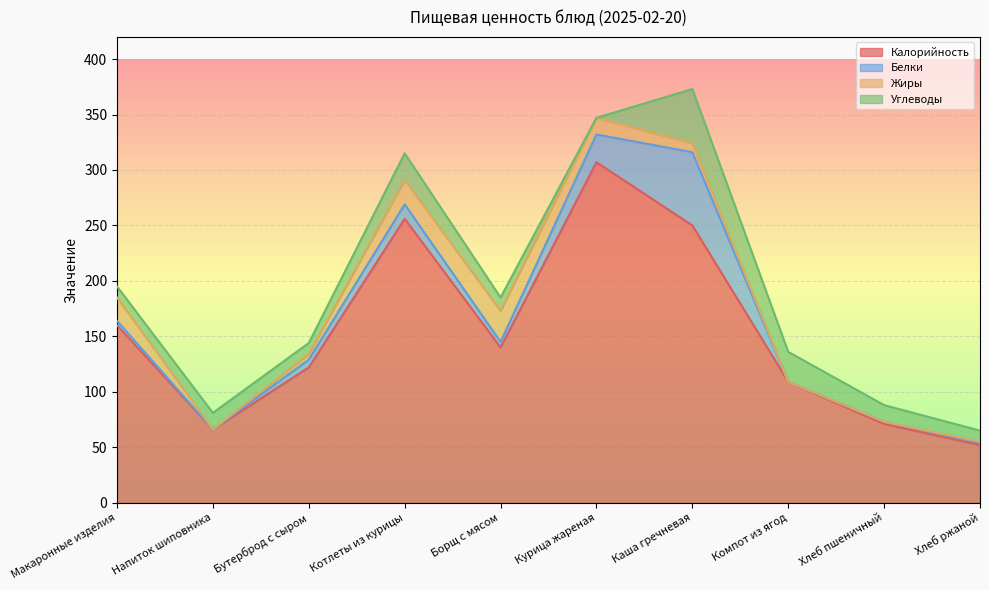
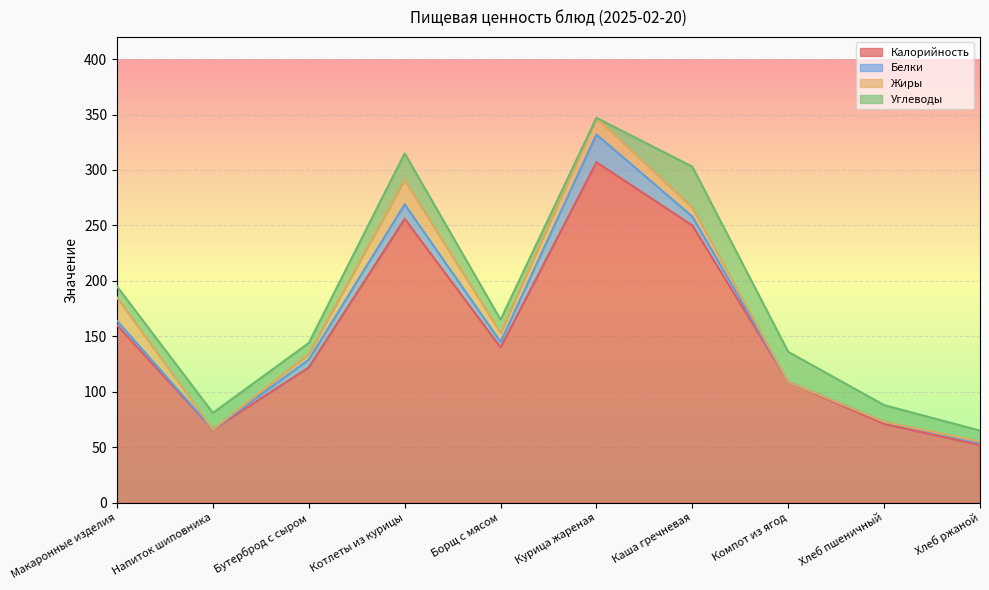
  {
    "Калорийность": {
      "Макаронные изделия": 160,
      "Бутерброд с сыром": 122,
      "Котлеты из курицы": 256,
      "Борщ с мясом": 140,
      "Курица жареная": 307,
      "Каша гречневая": 250
    },
    "Белки": {
      "Макаронные изделия": 4,
      "Бутерброд с сыром": 7,
      "Котлеты из курицы": 13,
      "Борщ с мясом": 5,
      "Курица жареная": 25,
-     "Каша гречневая": 66
+     "Каша гречневая": 8
    },
    "Жиры": {
      "Макаронные изделия": 21,
      "Бутерброд с сыром": 5,
      "Котлеты из курицы": 22,
-     "Борщ с мясом": 28,
+     "Борщ с мясом": 8,
      "Каша гречневая": 8
    },
    "Углеводы": {
      "Макаронные изделия": 10,
      "Напиток шиповника": 15,
      "Бутерброд с сыром": 10,
      "Котлеты из курицы": 24,
      "Борщ с мясом": 12,
-     "Каша гречневая": 49,
+     "Каша гречневая": 37,
      "Компот из ягод": 27,
      "Хлеб пшеничный": 15,
      "Хлеб ржаной": 10
    }
  }
